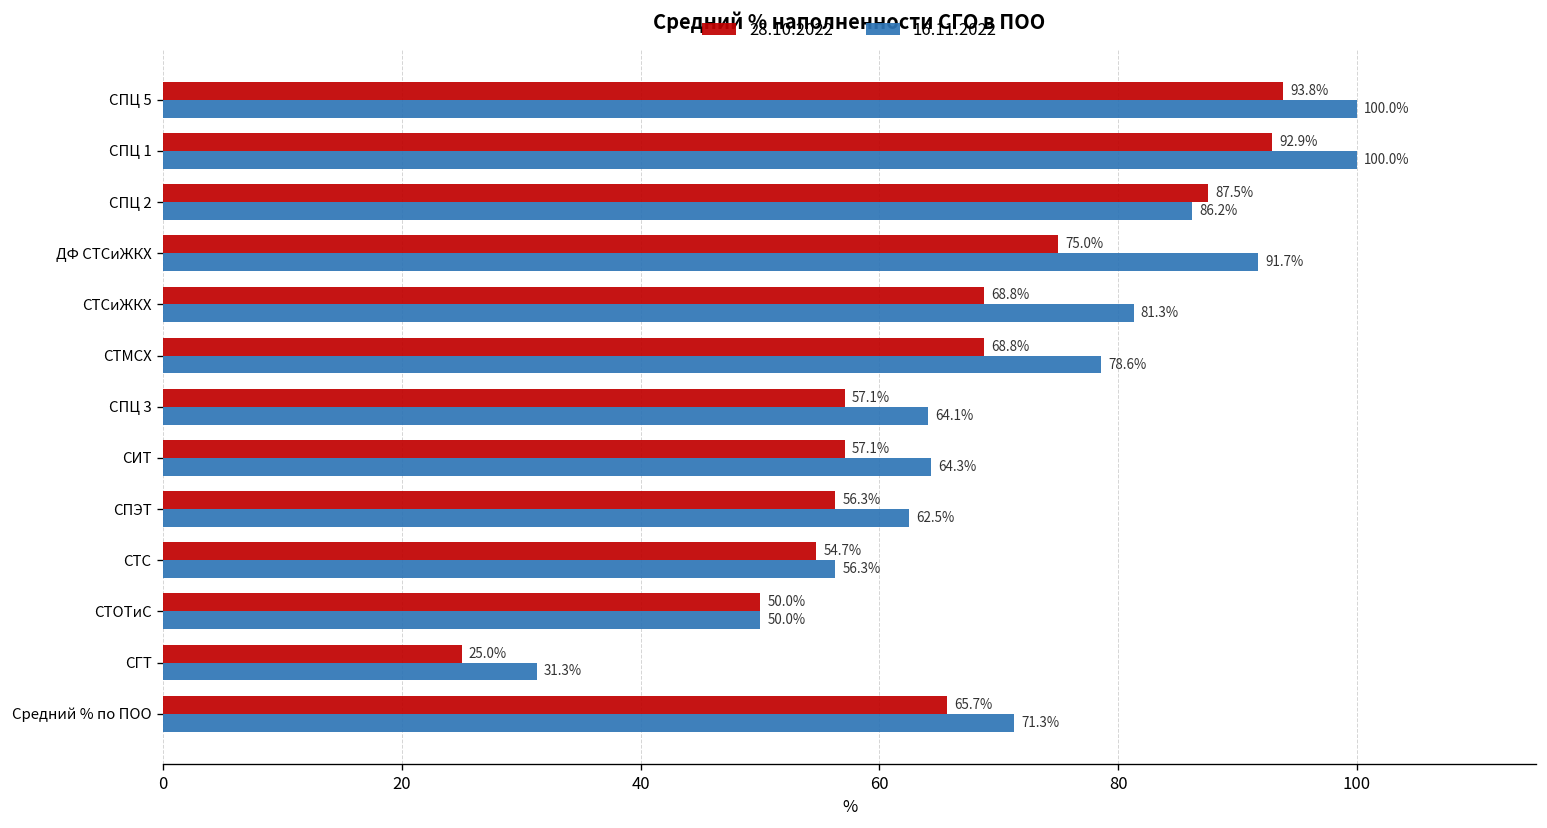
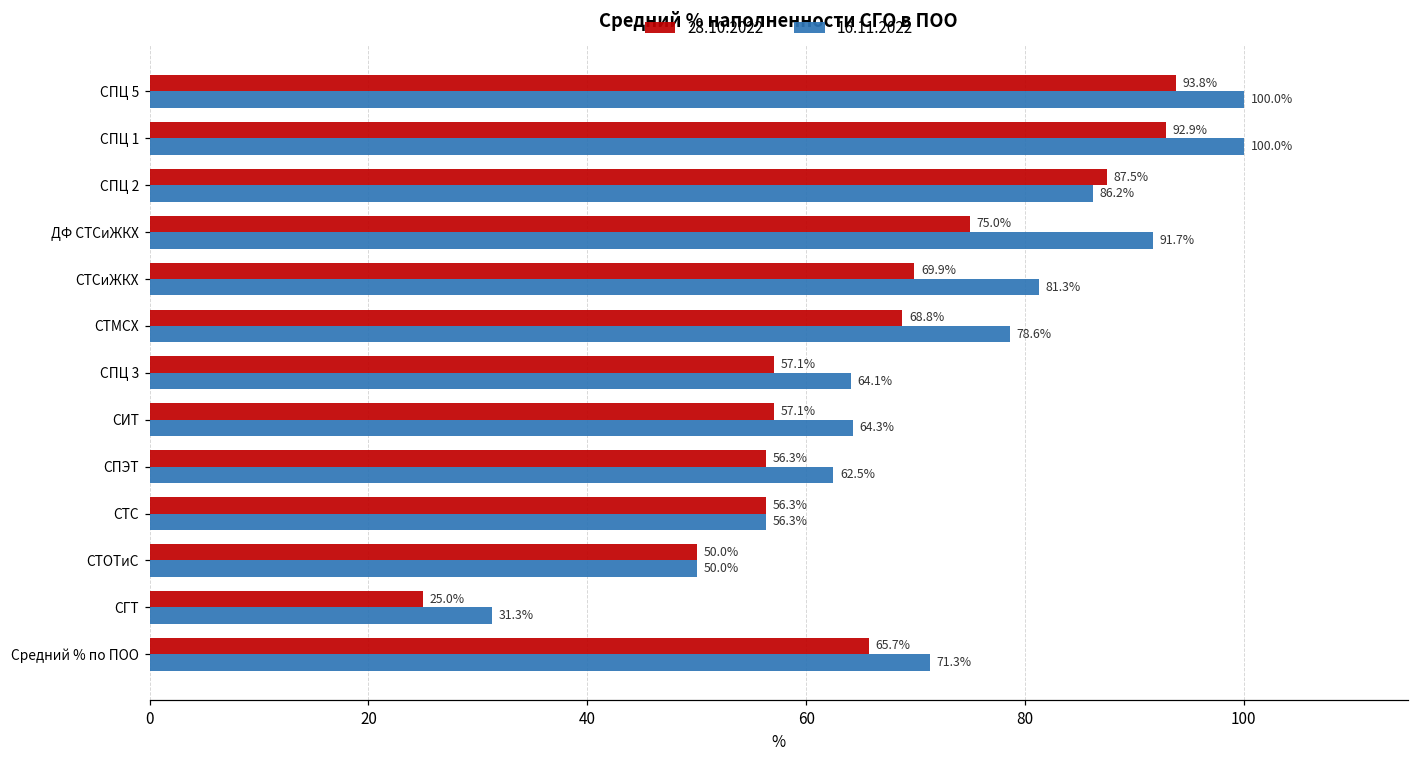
  {
    "28.10.2022": {
      "СПЦ 5": "93.8%",
      "СПЦ 1": "92.9%",
      "СПЦ 2": "87.5%",
      "ДФ СТСиЖКХ": "75.0%",
-     "СТСиЖКХ": "68.8%",
+     "СТСиЖКХ": "69.9%",
      "СТМСХ": "68.8%",
      "СПЦ 3": "57.1%",
      "СИТ": "57.1%",
      "СПЭТ": "56.3%",
-     "СТС": "54.7%",
+     "СТС": "56.3%",
      "СТОТиС": "50.0%",
      "СГТ": "25.0%",
      "Средний % по ПОО": "65.7%"
    },
    "16.11.2022": {
      "СПЦ 5": "100.0%",
      "СПЦ 1": "100.0%",
      "СПЦ 2": "86.2%",
      "ДФ СТСиЖКХ": "91.7%",
      "СТСиЖКХ": "81.3%",
      "СТМСХ": "78.6%",
      "СПЦ 3": "64.1%",
      "СИТ": "64.3%",
      "СПЭТ": "62.5%",
      "СТС": "56.3%",
      "СТОТиС": "50.0%",
      "СГТ": "31.3%",
      "Средний % по ПОО": "71.3%"
    }
  }
